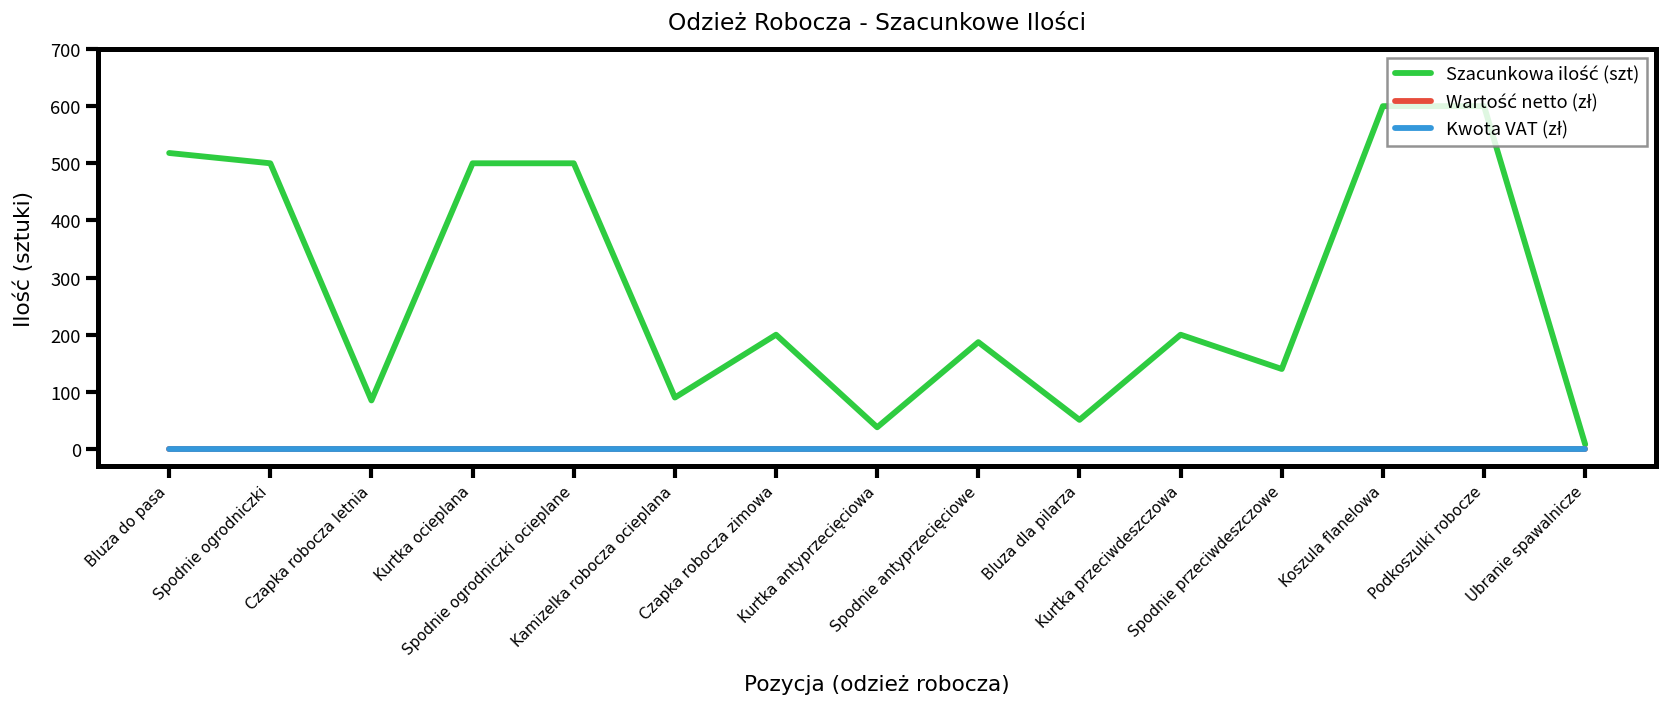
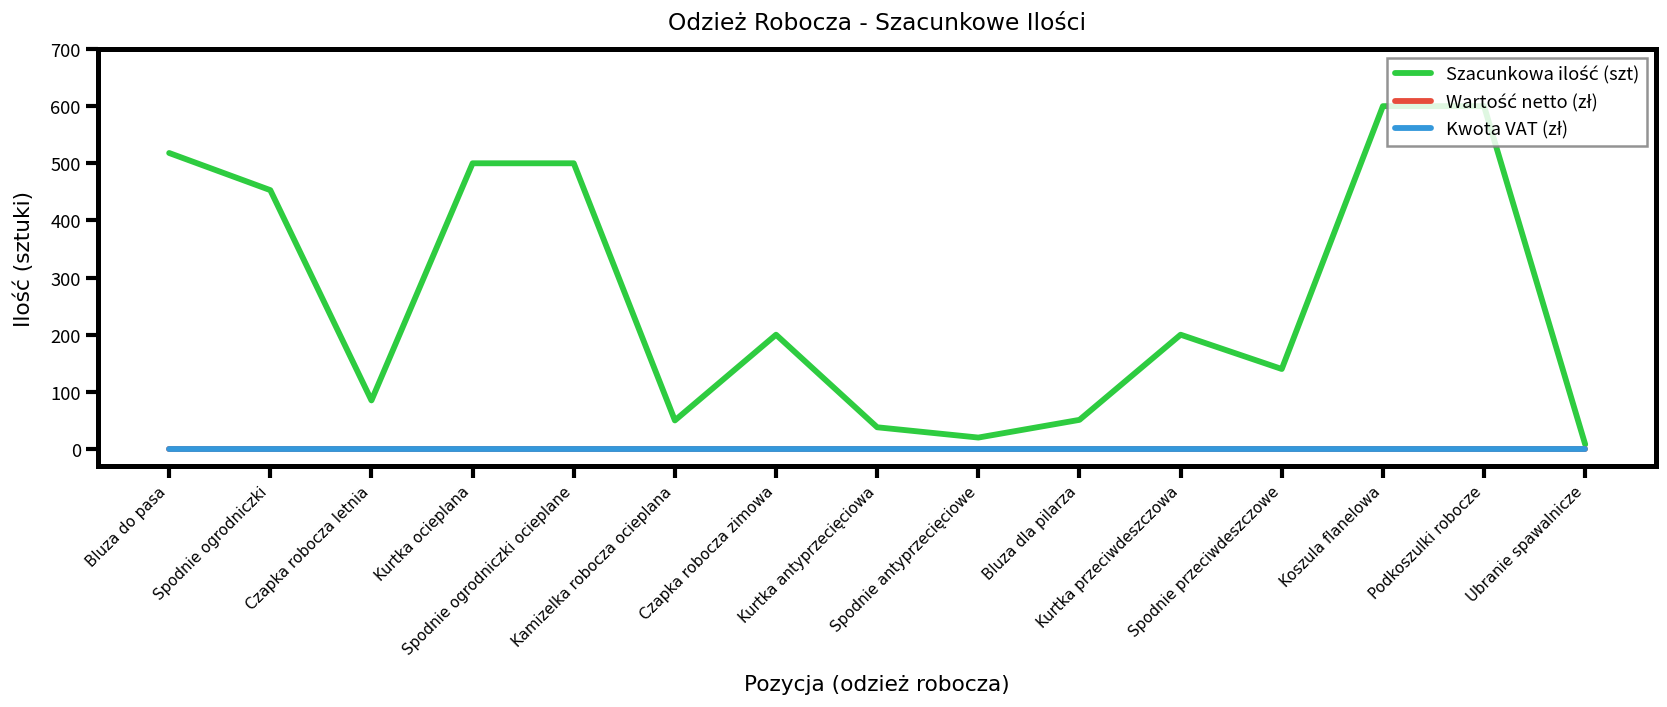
  {
    "Szacunkowa ilość (szt)": {
      "Bluza do pasa": 520,
-     "Spodnie ogrodniczki": 500,
+     "Spodnie ogrodniczki": 450,
      "Czapka robocza letnia": 90,
      "Kurtka ocieplana": 500,
      "Spodnie ogrodniczki ocieplane": 500,
-     "Kamizelka robocza ocieplana": 90,
+     "Kamizelka robocza ocieplana": 50,
      "Czapka robocza zimowa": 200,
      "Kurtka antyprzecięciowa": 40,
-     "Spodnie antyprzecięciowe": 190,
+     "Spodnie antyprzecięciowe": 20,
      "Bluza dla pilarza": 50,
      "Kurtka przeciwdeszczowa": 200,
      "Spodnie przeciwdeszczowe": 140,
      "Koszula flanelowa": 600,
      "Ubranie spawalnicze": 10
    },
    "Kwota VAT (zł)": {
      "Bluza do pasa": 0,
      "Spodnie ogrodniczki": 0,
      "Czapka robocza letnia": 0,
      "Kurtka ocieplana": 0,
      "Spodnie ogrodniczki ocieplane": 0,
      "Kamizelka robocza ocieplana": 0,
      "Czapka robocza zimowa": 0,
      "Kurtka antyprzecięciowa": 0,
      "Spodnie antyprzecięciowe": 0,
      "Bluza dla pilarza": 0,
      "Kurtka przeciwdeszczowa": 0,
      "Spodnie przeciwdeszczowe": 0,
      "Koszula flanelowa": 0,
      "Podkoszulki robocze": 0,
      "Ubranie spawalnicze": 0
    }
  }
